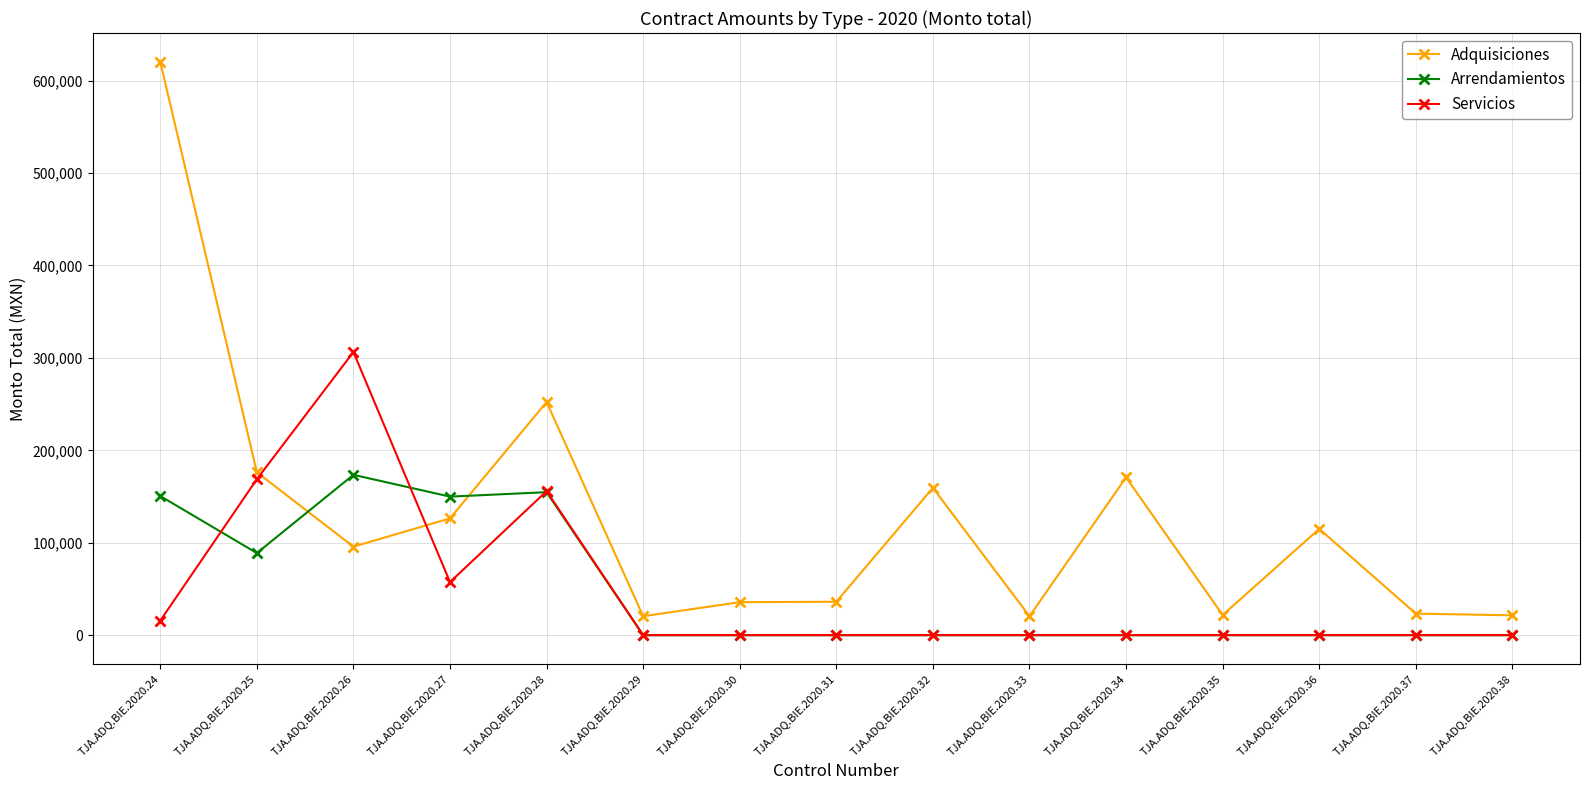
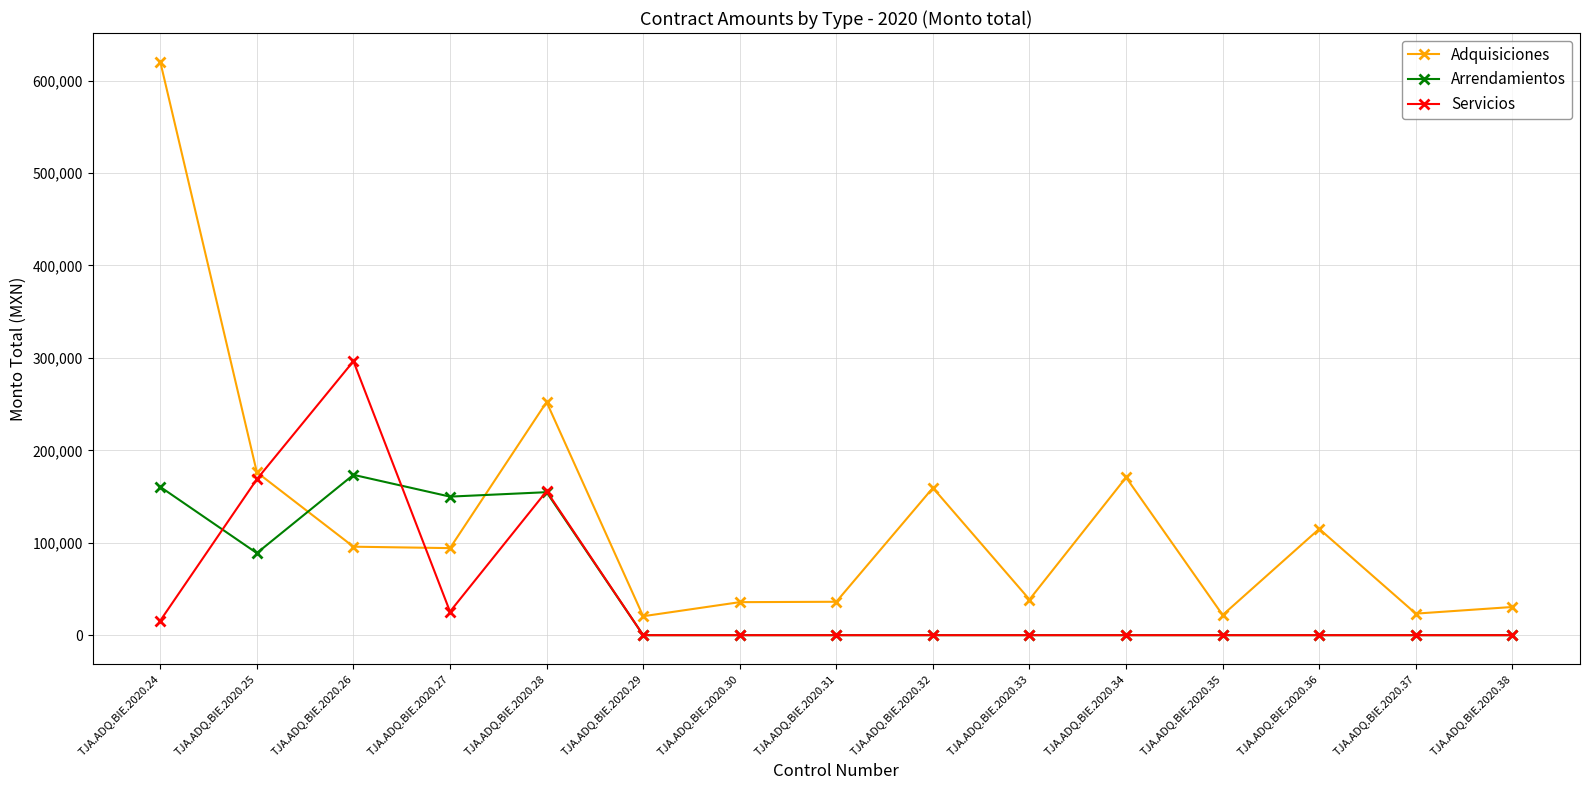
  {
    "Adquisiciones": {
      "TJA.ADQ.BIE.2020.24": "620,000",
      "TJA.ADQ.BIE.2020.25": "180,000",
      "TJA.ADQ.BIE.2020.26": "100,000",
-     "TJA.ADQ.BIE.2020.27": "130,000",
+     "TJA.ADQ.BIE.2020.27": "90,000",
      "TJA.ADQ.BIE.2020.28": "250,000",
      "TJA.ADQ.BIE.2020.29": "20,000",
      "TJA.ADQ.BIE.2020.30": "40,000",
      "TJA.ADQ.BIE.2020.31": "40,000",
      "TJA.ADQ.BIE.2020.32": "160,000",
-     "TJA.ADQ.BIE.2020.33": "20,000",
+     "TJA.ADQ.BIE.2020.33": "40,000",
      "TJA.ADQ.BIE.2020.34": "170,000",
      "TJA.ADQ.BIE.2020.35": "20,000",
      "TJA.ADQ.BIE.2020.36": "110,000",
      "TJA.ADQ.BIE.2020.37": "20,000",
-     "TJA.ADQ.BIE.2020.38": "20,000"
+     "TJA.ADQ.BIE.2020.38": "30,000"
    },
    "Arrendamientos": {
-     "TJA.ADQ.BIE.2020.24": "150,000",
+     "TJA.ADQ.BIE.2020.24": "160,000",
      "TJA.ADQ.BIE.2020.25": "90,000",
      "TJA.ADQ.BIE.2020.26": "170,000",
      "TJA.ADQ.BIE.2020.27": "150,000"
    },
    "Servicios": {
      "TJA.ADQ.BIE.2020.24": "20,000",
      "TJA.ADQ.BIE.2020.25": "170,000",
-     "TJA.ADQ.BIE.2020.26": "310,000",
-     "TJA.ADQ.BIE.2020.27": "60,000"
+     "TJA.ADQ.BIE.2020.26": "300,000",
+     "TJA.ADQ.BIE.2020.27": "30,000"
    }
  }
